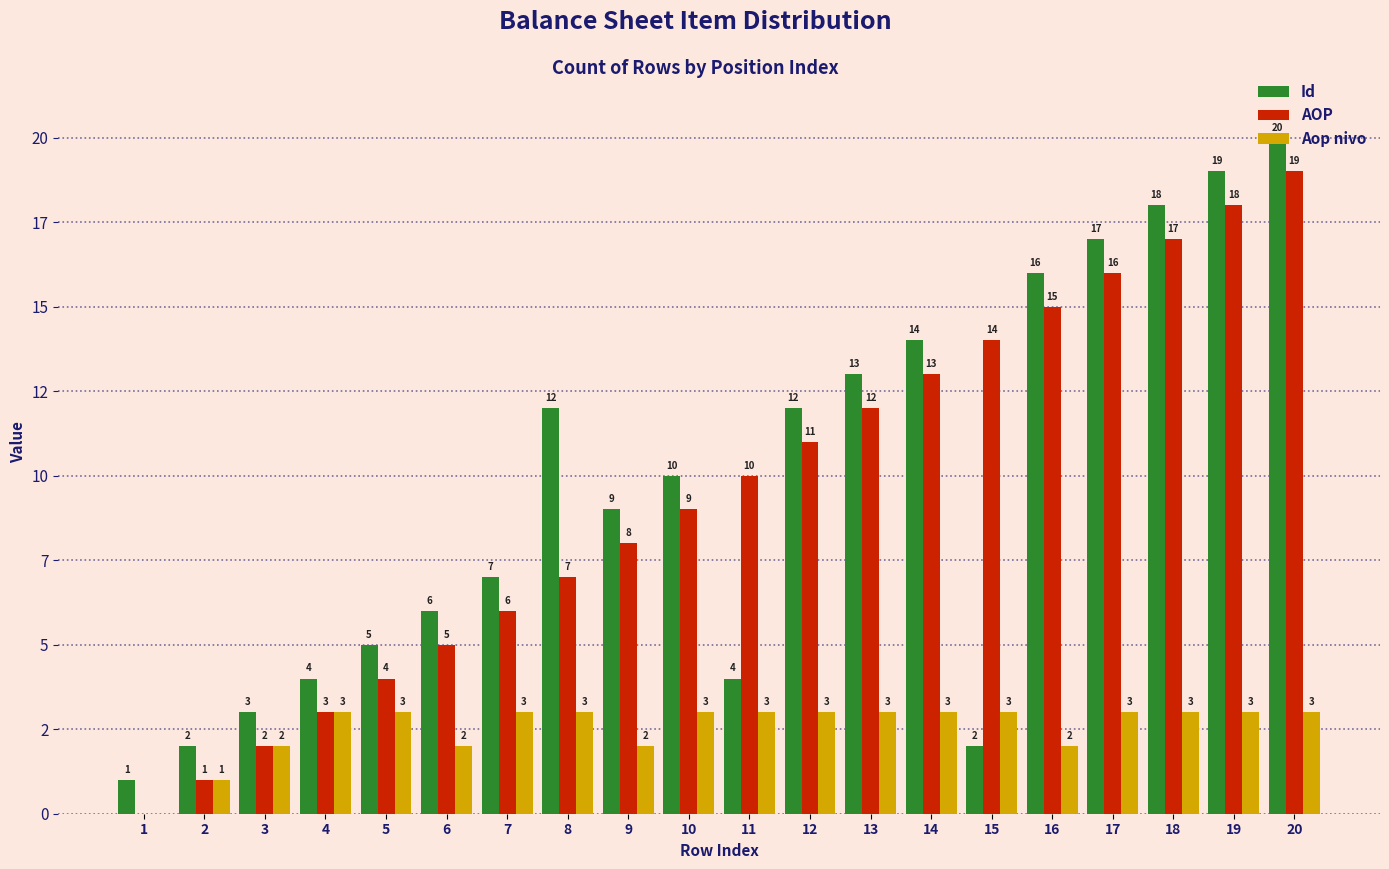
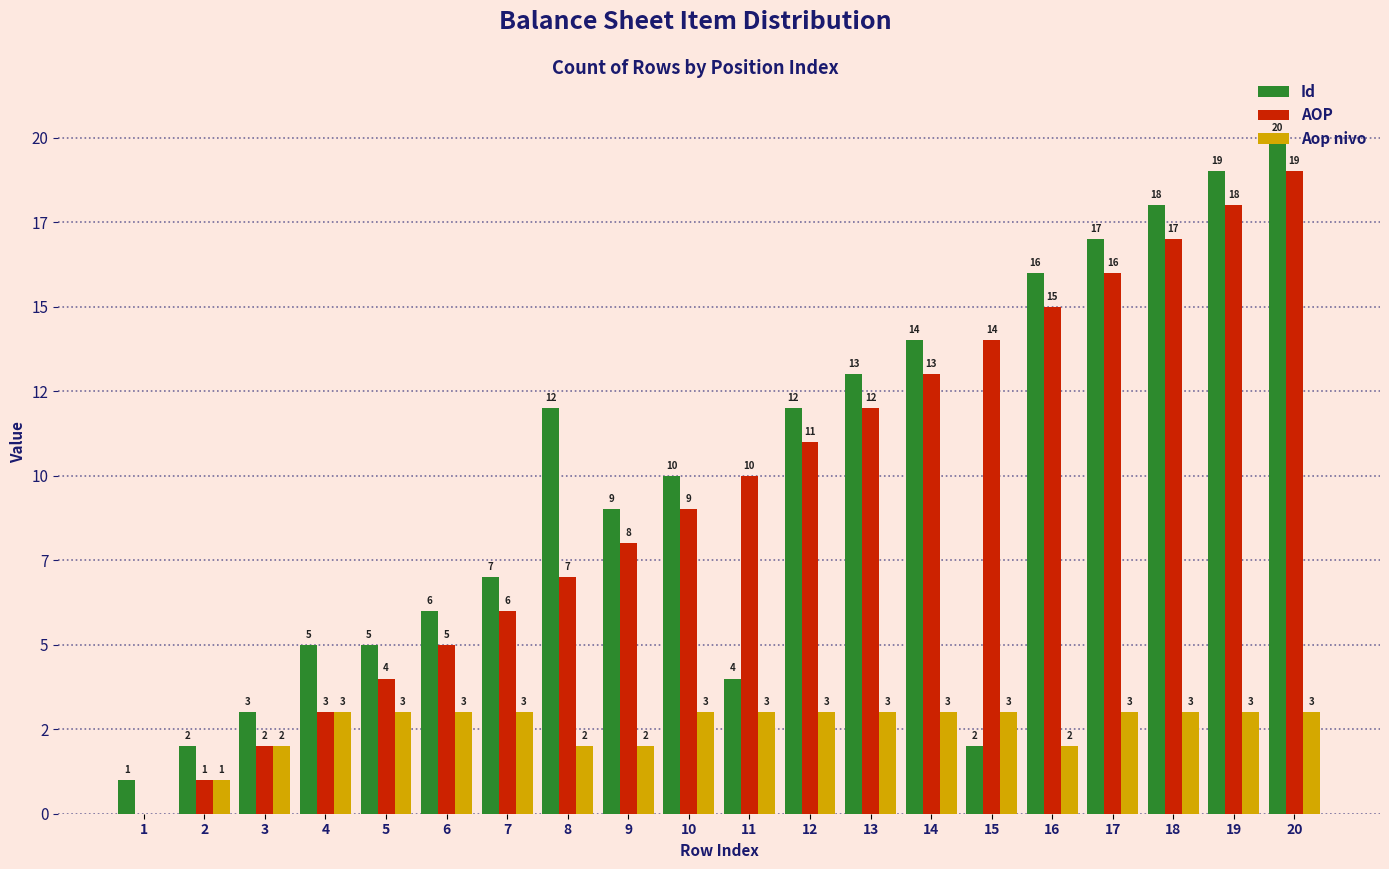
  {
    "Id": {
      "1": 1,
      "2": 2,
      "3": 3,
-     "4": 4,
+     "4": 5,
      "5": 5,
      "6": 6,
      "7": 7,
      "8": 12,
      "9": 9,
      "10": 10,
      "11": 4,
      "12": 12,
      "13": 13,
      "14": 14,
      "15": 2,
      "16": 16,
      "17": 17,
      "18": 18,
      "19": 19,
      "20": 20
    },
    "AOP": {
      "2": 1,
      "3": 2,
      "4": 3,
      "5": 4,
      "6": 5,
      "7": 6,
      "8": 7,
      "9": 8,
      "10": 9,
      "11": 10,
      "12": 11,
      "13": 12,
      "14": 13,
      "15": 14,
      "16": 15,
      "17": 16,
      "18": 17,
      "19": 18,
      "20": 19
    },
    "Aop nivo": {
      "2": 1,
      "3": 2,
      "4": 3,
      "5": 3,
-     "6": 2,
+     "6": 3,
      "7": 3,
-     "8": 3,
+     "8": 2,
      "9": 2,
      "10": 3,
      "11": 3,
      "12": 3,
      "13": 3,
      "14": 3,
      "15": 3,
      "16": 2,
      "17": 3,
      "18": 3,
      "19": 3,
      "20": 3
    }
  }
